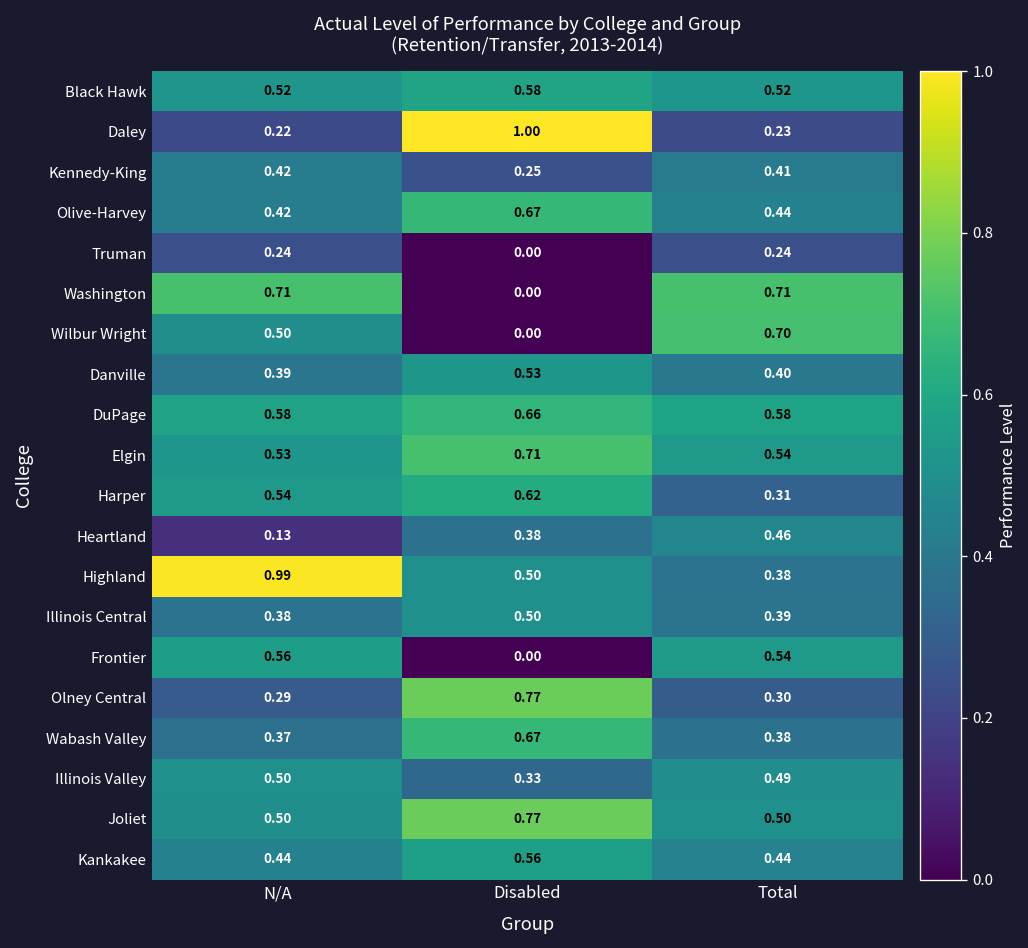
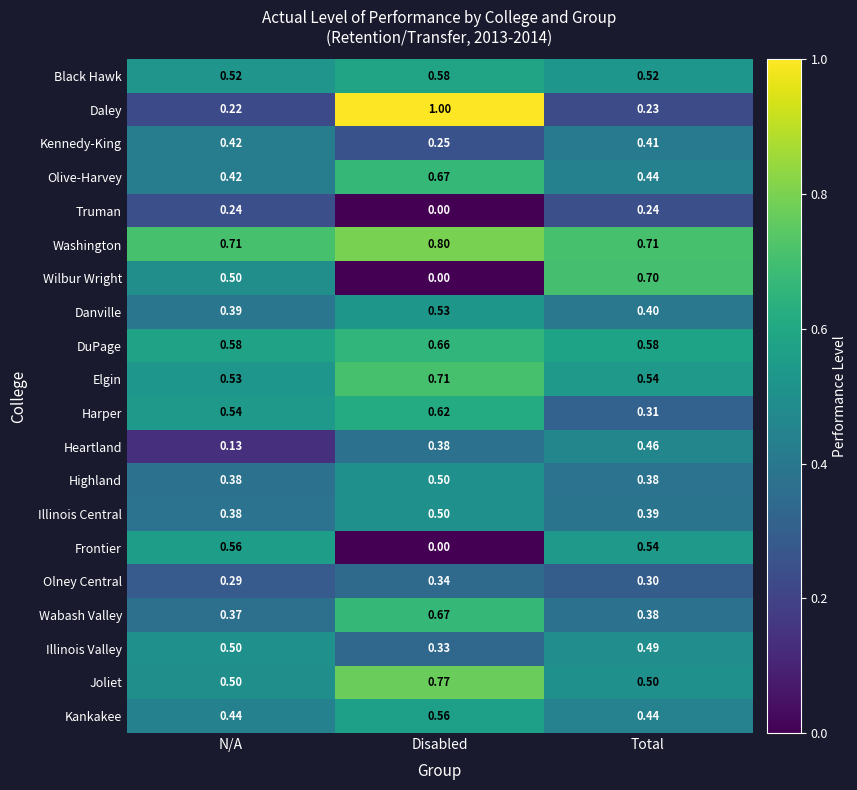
  {
    "Black Hawk": {
      "N/A": 0.52,
      "Disabled": 0.58,
      "Total": 0.52
    },
    "Daley": {
      "N/A": 0.22,
      "Disabled": 1.00,
      "Total": 0.23
    },
    "Kennedy-King": {
      "N/A": 0.42,
      "Disabled": 0.25,
      "Total": 0.41
    },
    "Olive-Harvey": {
      "N/A": 0.42,
      "Disabled": 0.67,
      "Total": 0.44
    },
    "Truman": {
      "N/A": 0.24,
      "Disabled": 0.00,
      "Total": 0.24
    },
    "Washington": {
      "N/A": 0.71,
-     "Disabled": 0.00,
+     "Disabled": 0.80,
      "Total": 0.71
    },
    "Wilbur Wright": {
      "N/A": 0.50,
      "Disabled": 0.00,
      "Total": 0.70
    },
    "Danville": {
      "N/A": 0.39,
      "Disabled": 0.53,
      "Total": 0.40
    },
    "DuPage": {
      "N/A": 0.58,
      "Disabled": 0.66,
      "Total": 0.58
    },
    "Elgin": {
      "N/A": 0.53,
      "Disabled": 0.71,
      "Total": 0.54
    },
    "Harper": {
      "N/A": 0.54,
      "Disabled": 0.62,
      "Total": 0.31
    },
    "Heartland": {
      "N/A": 0.13,
      "Disabled": 0.38,
      "Total": 0.46
    },
    "Highland": {
-     "N/A": 0.99,
+     "N/A": 0.38,
      "Disabled": 0.50,
      "Total": 0.38
    },
    "Illinois Central": {
      "N/A": 0.38,
      "Disabled": 0.50,
      "Total": 0.39
    },
    "Frontier": {
      "N/A": 0.56,
      "Disabled": 0.00,
      "Total": 0.54
    },
    "Olney Central": {
      "N/A": 0.29,
-     "Disabled": 0.77,
+     "Disabled": 0.34,
      "Total": 0.30
    },
    "Wabash Valley": {
      "N/A": 0.37,
      "Disabled": 0.67,
      "Total": 0.38
    },
    "Illinois Valley": {
      "N/A": 0.50,
      "Disabled": 0.33,
      "Total": 0.49
    },
    "Joliet": {
      "N/A": 0.50,
      "Disabled": 0.77,
      "Total": 0.50
    },
    "Kankakee": {
      "N/A": 0.44,
      "Disabled": 0.56,
      "Total": 0.44
    }
  }
